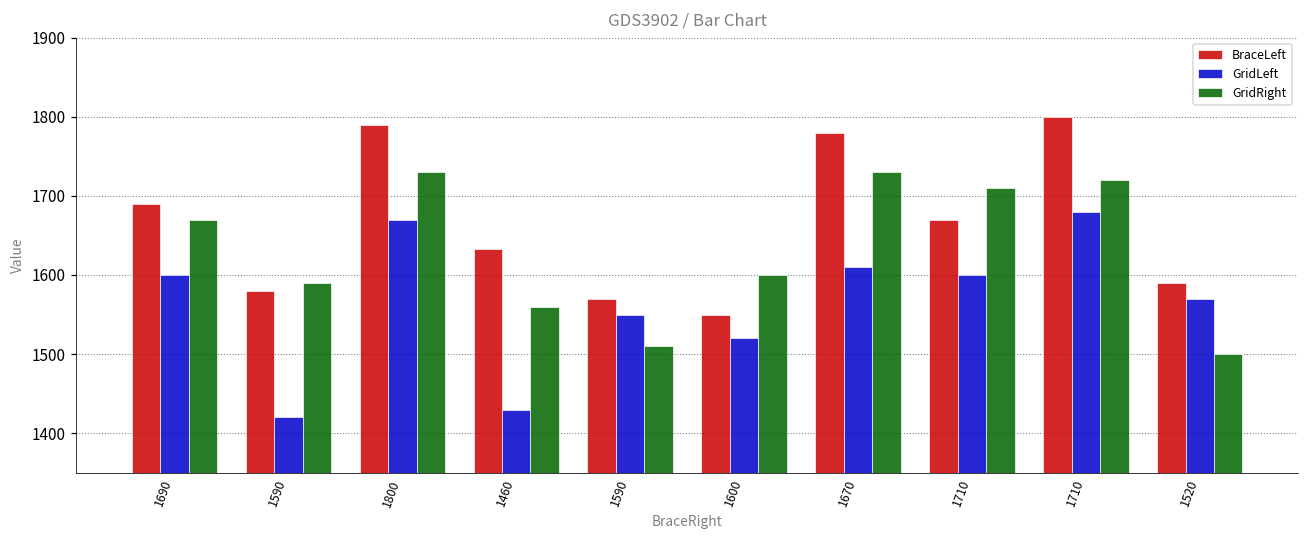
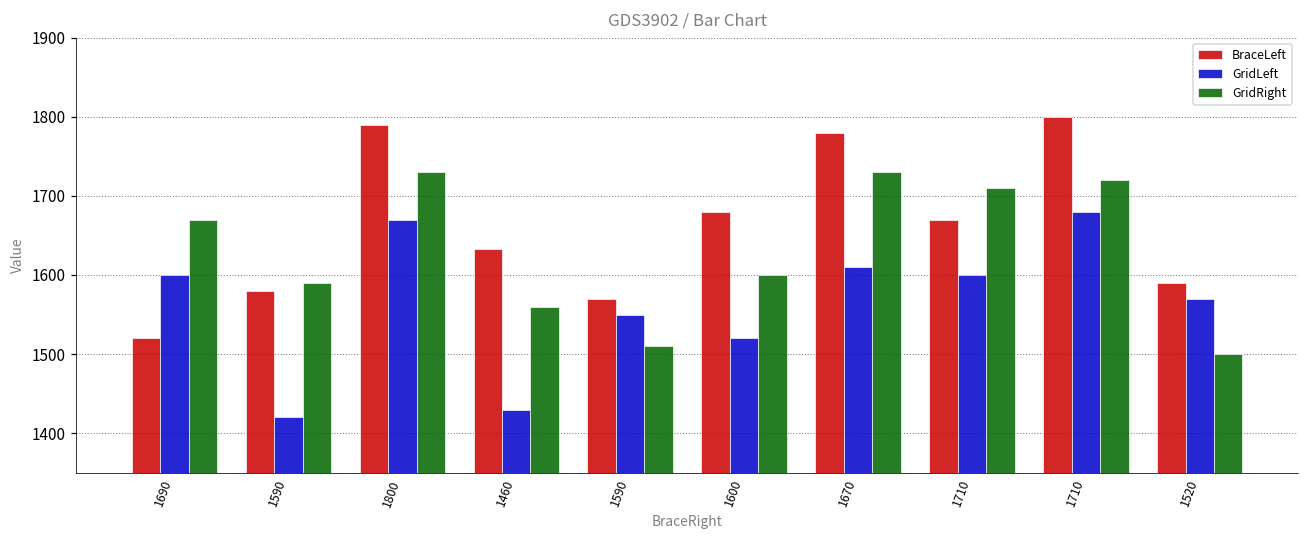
  {
    "BraceLeft": {
-     "1690": 1690,
+     "1690": 1520,
      "1800": 1790,
      "1460": 1630,
-     "1600": 1550,
+     "1600": 1680,
      "1670": 1780,
      "1520": 1590
    },
    "GridLeft": {
      "1690": 1600,
      "1800": 1670,
      "1460": 1430,
      "1600": 1520,
      "1670": 1610,
      "1520": 1570
    },
    "GridRight": {
      "1690": 1670,
      "1800": 1730,
      "1460": 1560,
      "1600": 1600,
      "1670": 1730,
      "1520": 1500
    }
  }
